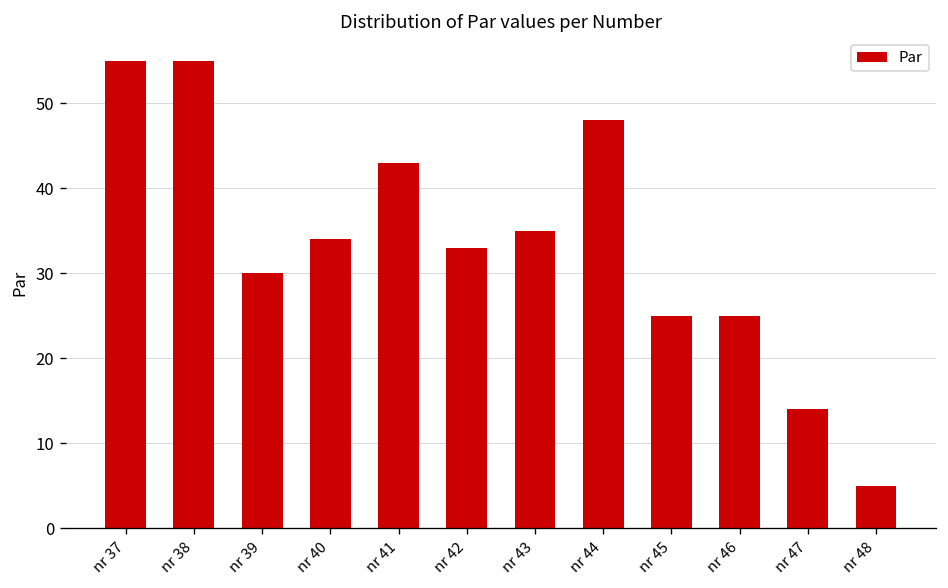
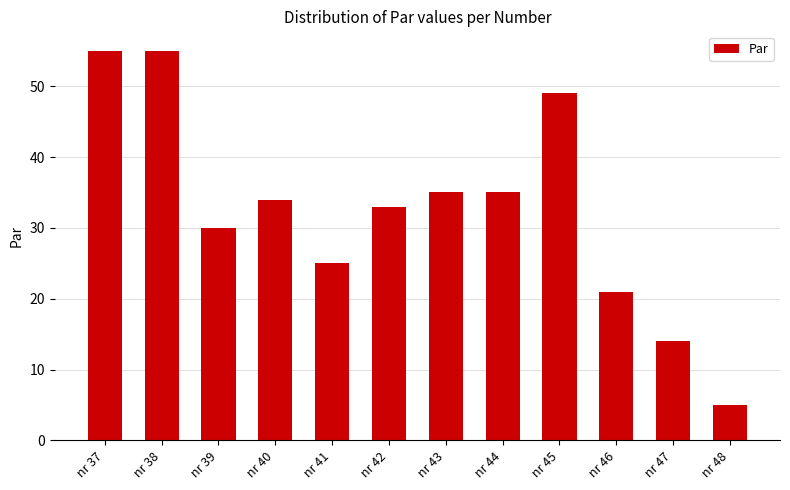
  {
    "nr 37": 55,
    "nr 38": 55,
    "nr 39": 30,
    "nr 40": 34,
-   "nr 41": 43,
+   "nr 41": 25,
    "nr 42": 33,
    "nr 43": 35,
-   "nr 44": 48,
-   "nr 45": 25,
-   "nr 46": 25,
+   "nr 44": 35,
+   "nr 45": 49,
+   "nr 46": 21,
    "nr 47": 14,
    "nr 48": 5
  }
